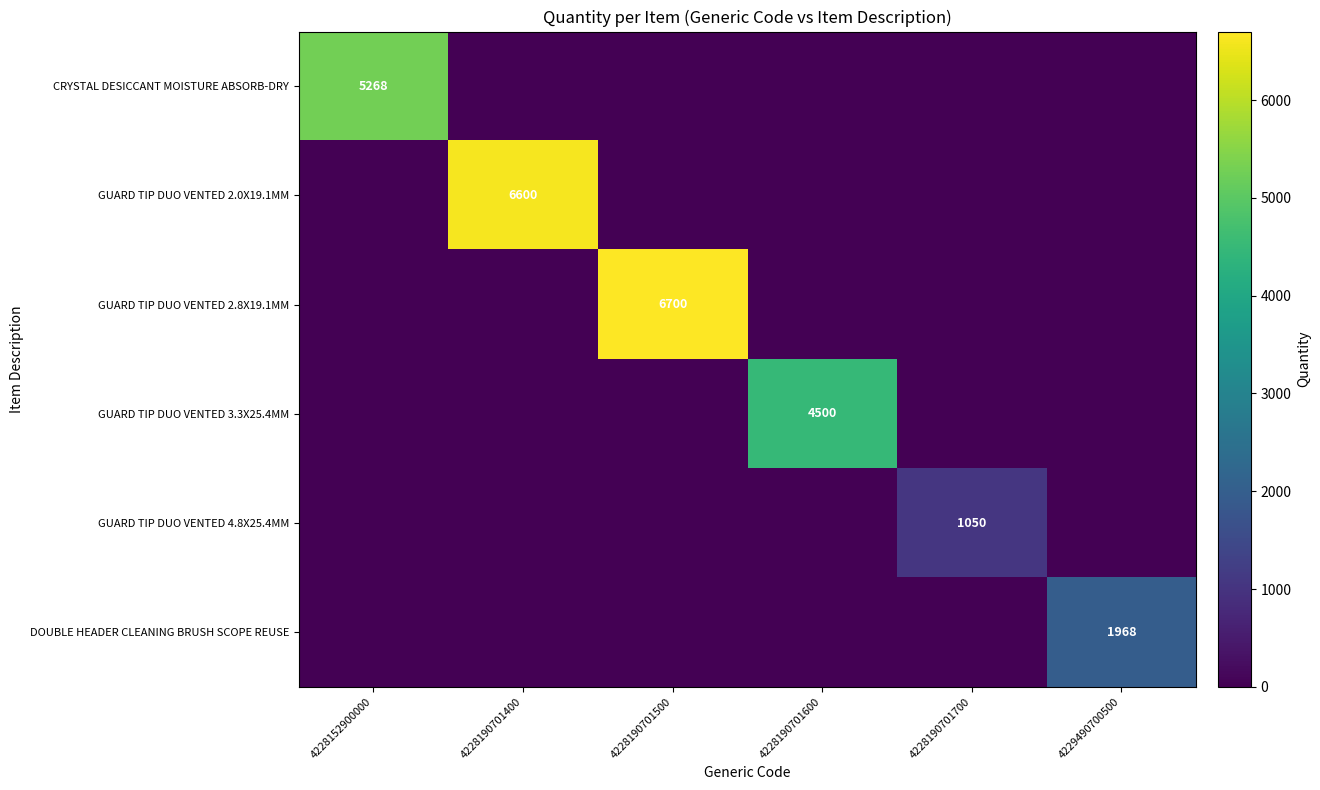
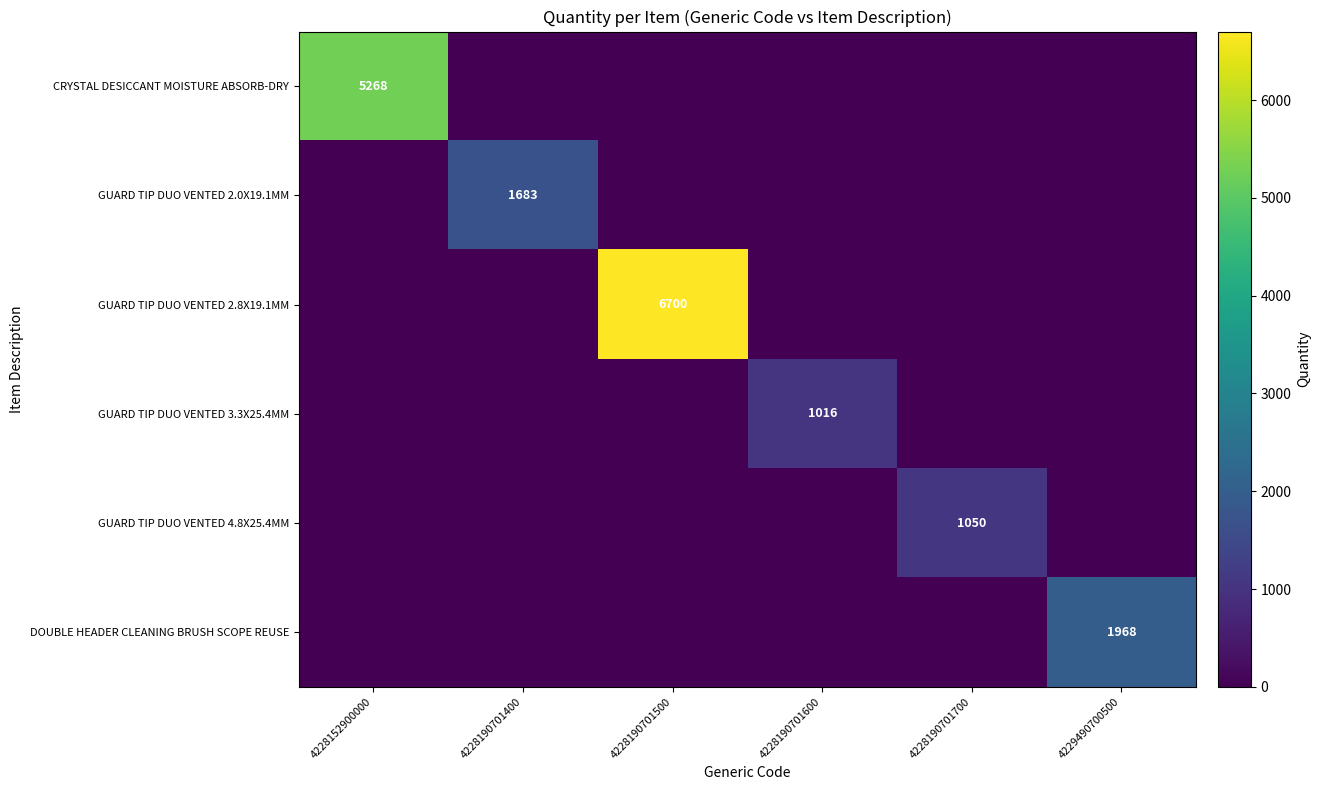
  {
    "CRYSTAL DESICCANT MOISTURE ABSORB-DRY": {
      "4228152900000": 5268
    },
    "GUARD TIP DUO VENTED 2.0X19.1MM": {
-     "4228190701400": 6600
+     "4228190701400": 1683
    },
    "GUARD TIP DUO VENTED 2.8X19.1MM": {
      "4228190701500": 6700
    },
    "GUARD TIP DUO VENTED 3.3X25.4MM": {
-     "4228190701600": 4500
+     "4228190701600": 1016
    },
    "GUARD TIP DUO VENTED 4.8X25.4MM": {
      "4228190701700": 1050
    },
    "DOUBLE HEADER CLEANING BRUSH SCOPE REUSE": {
      "4229490700500": 1968
    }
  }
